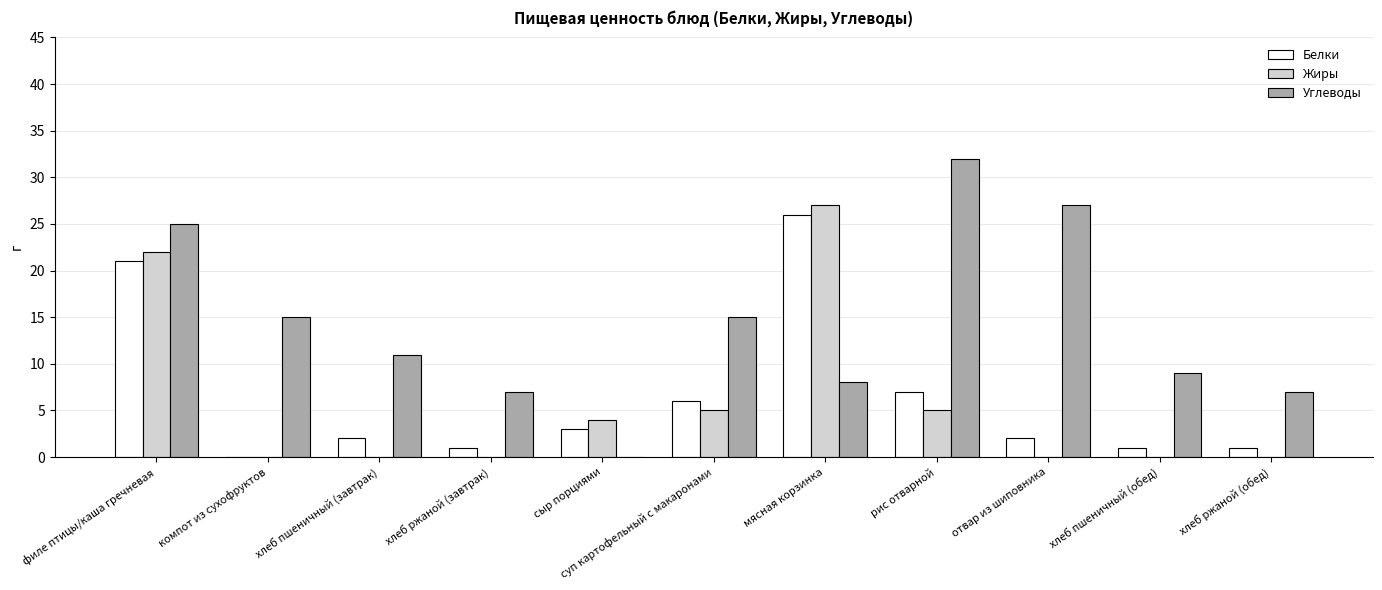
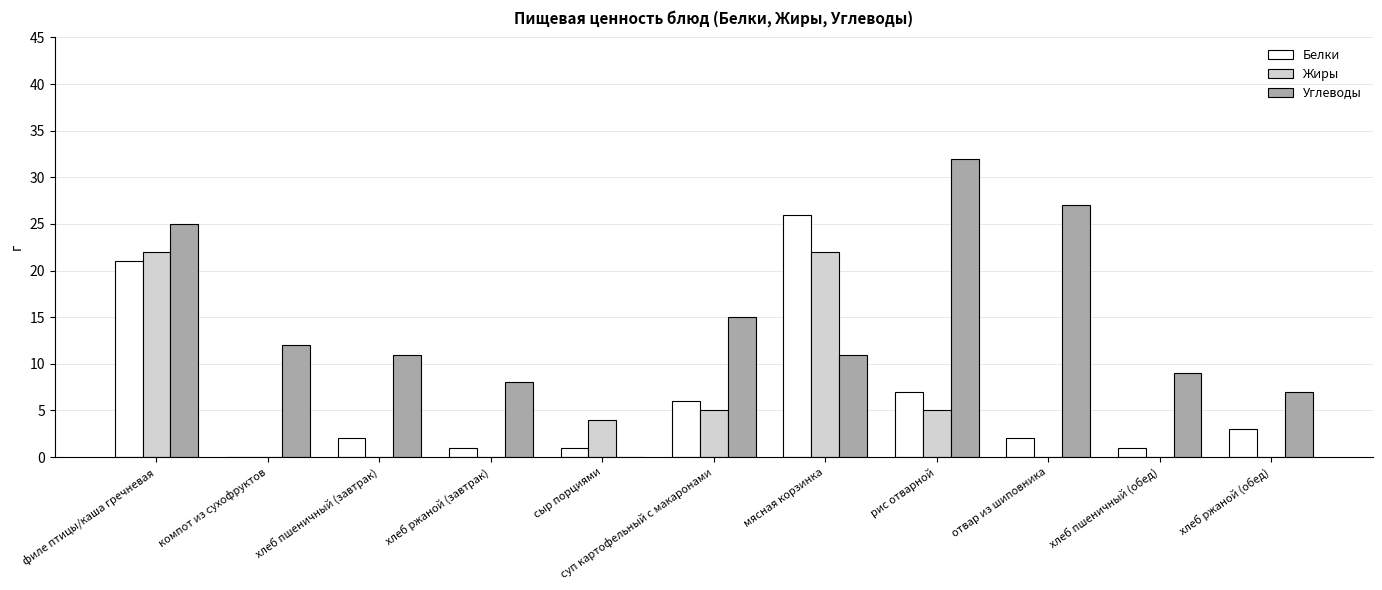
  {
    "Белки": {
      "филе птицы/каша гречневая": 21,
      "компот из сухофруктов": 0,
      "хлеб пшеничный (завтрак)": 2,
      "хлеб ржаной (завтрак)": 1,
-     "сыр порциями": 3,
+     "сыр порциями": 1,
      "суп картофельный с макаронами": 6,
      "мясная корзинка": 26,
      "рис отварной": 7,
      "отвар из шиповника": 2,
      "хлеб пшеничный (обед)": 1,
-     "хлеб ржаной (обед)": 1
+     "хлеб ржаной (обед)": 3
    },
    "Жиры": {
      "филе птицы/каша гречневая": 22,
      "компот из сухофруктов": 0,
      "хлеб пшеничный (завтрак)": 0,
      "хлеб ржаной (завтрак)": 0,
      "сыр порциями": 4,
      "суп картофельный с макаронами": 5,
-     "мясная корзинка": 27,
+     "мясная корзинка": 22,
      "рис отварной": 5,
      "отвар из шиповника": 0,
      "хлеб пшеничный (обед)": 0,
      "хлеб ржаной (обед)": 0
    },
    "Углеводы": {
      "филе птицы/каша гречневая": 25,
-     "компот из сухофруктов": 15,
+     "компот из сухофруктов": 12,
      "хлеб пшеничный (завтрак)": 11,
-     "хлеб ржаной (завтрак)": 7,
+     "хлеб ржаной (завтрак)": 8,
      "сыр порциями": 0,
      "суп картофельный с макаронами": 15,
-     "мясная корзинка": 8,
+     "мясная корзинка": 11,
      "рис отварной": 32,
      "отвар из шиповника": 27,
      "хлеб пшеничный (обед)": 9,
      "хлеб ржаной (обед)": 7
    }
  }
